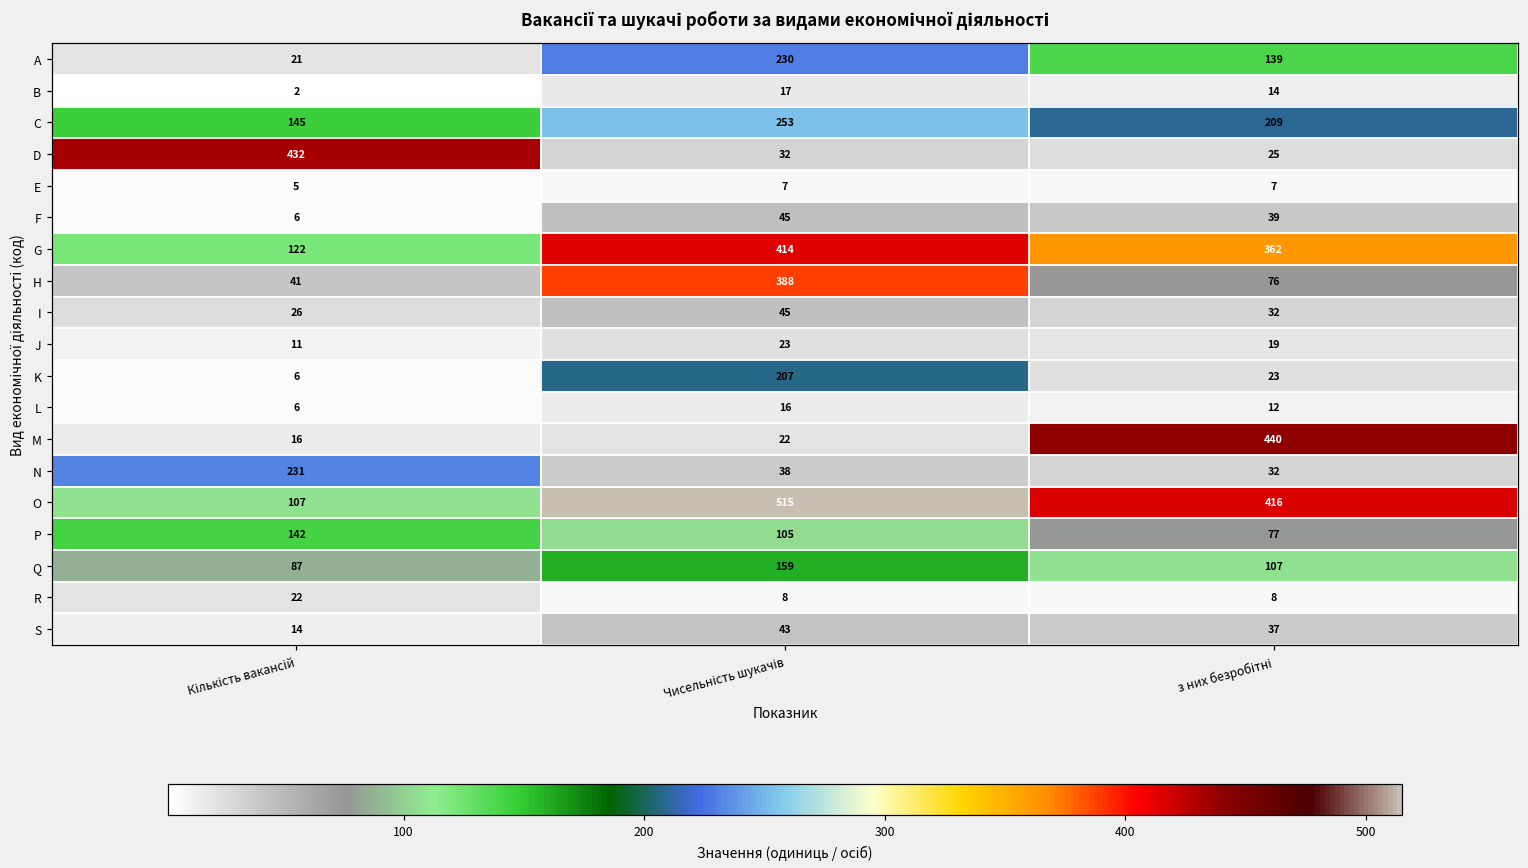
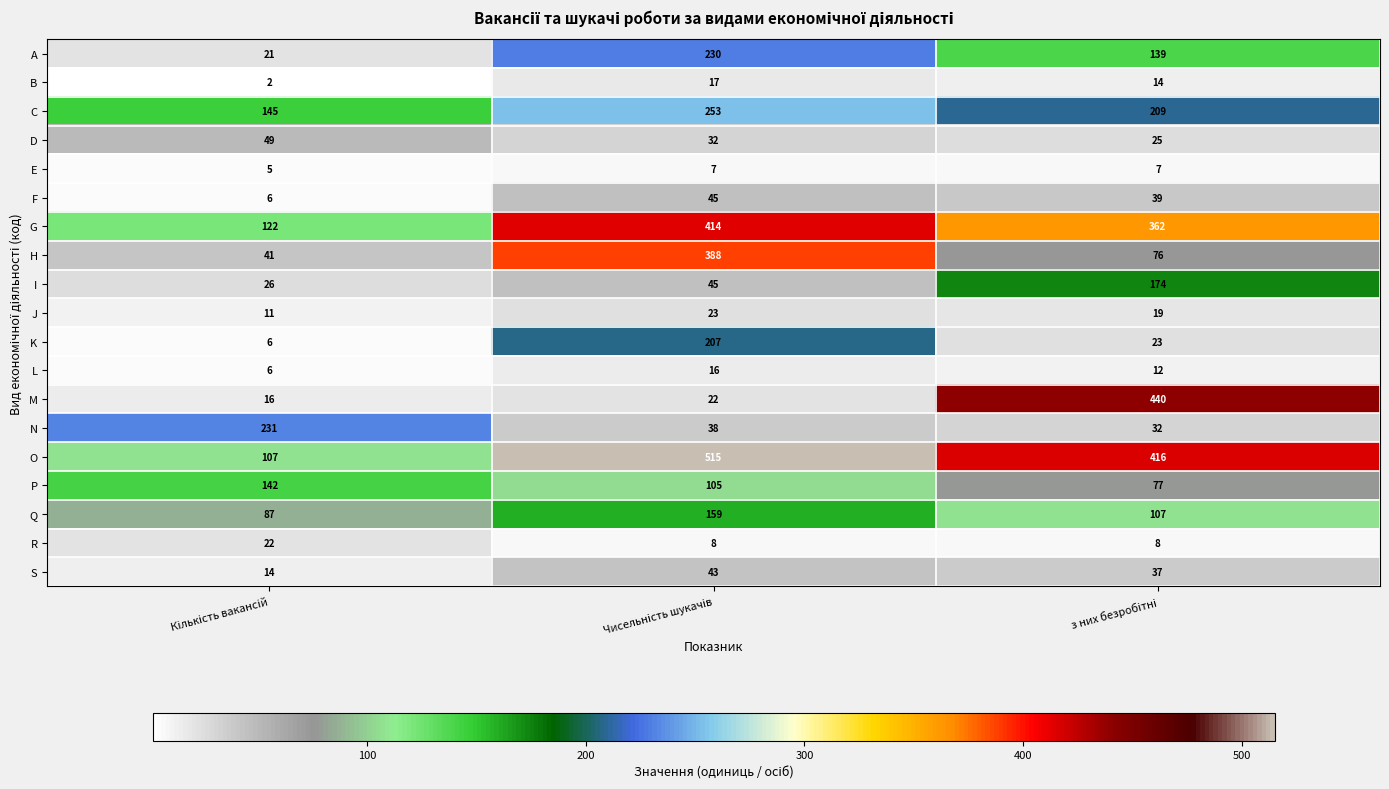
  {
    "A": {
      "Кількість вакансій": 21,
      "Чисельність шукачів": 230,
      "з них безробітні": 139
    },
    "B": {
      "Кількість вакансій": 2,
      "Чисельність шукачів": 17,
      "з них безробітні": 14
    },
    "C": {
      "Кількість вакансій": 145,
      "Чисельність шукачів": 253,
      "з них безробітні": 209
    },
    "D": {
-     "Кількість вакансій": 432,
+     "Кількість вакансій": 49,
      "Чисельність шукачів": 32,
      "з них безробітні": 25
    },
    "E": {
      "Кількість вакансій": 5,
      "Чисельність шукачів": 7,
      "з них безробітні": 7
    },
    "F": {
      "Кількість вакансій": 6,
      "Чисельність шукачів": 45,
      "з них безробітні": 39
    },
    "G": {
      "Кількість вакансій": 122,
      "Чисельність шукачів": 414,
      "з них безробітні": 362
    },
    "H": {
      "Кількість вакансій": 41,
      "Чисельність шукачів": 388,
      "з них безробітні": 76
    },
    "I": {
      "Кількість вакансій": 26,
      "Чисельність шукачів": 45,
-     "з них безробітні": 32
+     "з них безробітні": 174
    },
    "J": {
      "Кількість вакансій": 11,
      "Чисельність шукачів": 23,
      "з них безробітні": 19
    },
    "K": {
      "Кількість вакансій": 6,
      "Чисельність шукачів": 207,
      "з них безробітні": 23
    },
    "L": {
      "Кількість вакансій": 6,
      "Чисельність шукачів": 16,
      "з них безробітні": 12
    },
    "M": {
      "Кількість вакансій": 16,
      "Чисельність шукачів": 22,
      "з них безробітні": 440
    },
    "N": {
      "Кількість вакансій": 231,
      "Чисельність шукачів": 38,
      "з них безробітні": 32
    },
    "O": {
      "Кількість вакансій": 107,
      "Чисельність шукачів": 515,
      "з них безробітні": 416
    },
    "P": {
      "Кількість вакансій": 142,
      "Чисельність шукачів": 105,
      "з них безробітні": 77
    },
    "Q": {
      "Кількість вакансій": 87,
      "Чисельність шукачів": 159,
      "з них безробітні": 107
    },
    "R": {
      "Кількість вакансій": 22,
      "Чисельність шукачів": 8,
      "з них безробітні": 8
    },
    "S": {
      "Кількість вакансій": 14,
      "Чисельність шукачів": 43,
      "з них безробітні": 37
    }
  }
